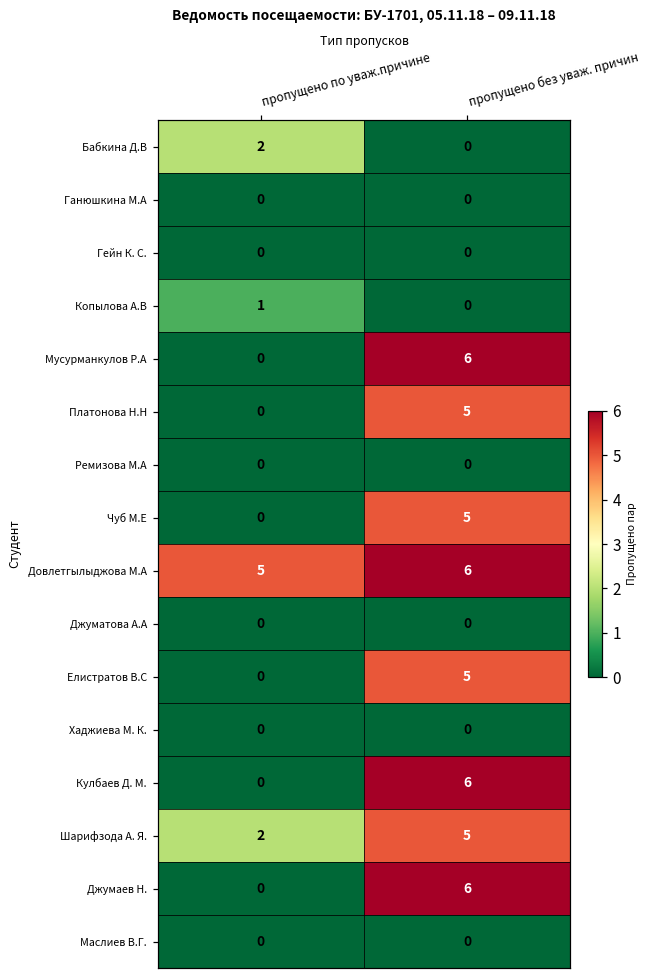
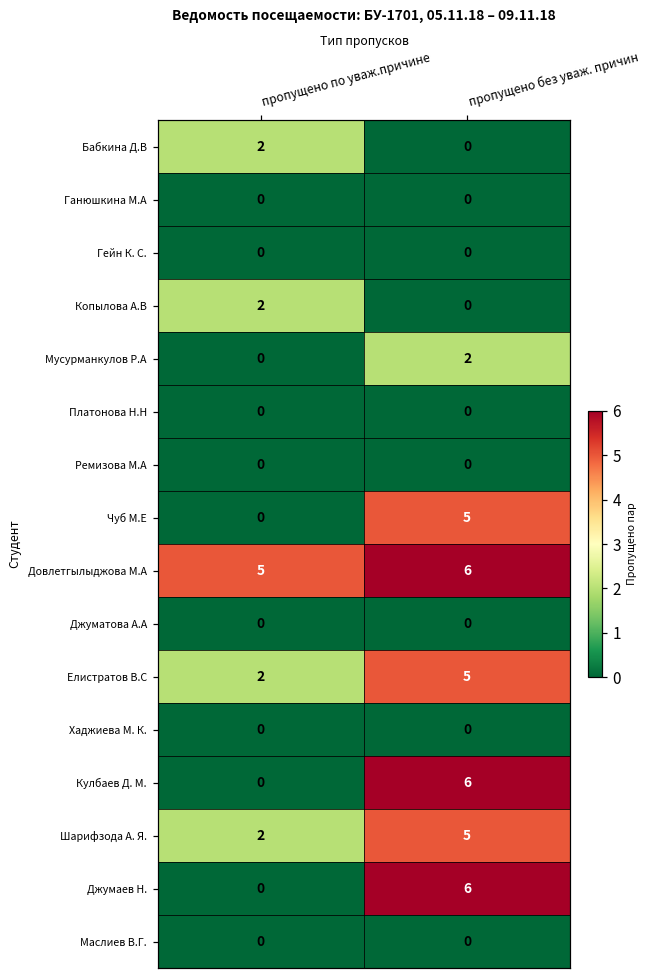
  {
    "Бабкина Д.В": {
      "пропущено по уваж.причине": 2,
      "пропущено без уваж. причин": 0
    },
    "Ганюшкина М.А": {
      "пропущено по уваж.причине": 0,
      "пропущено без уваж. причин": 0
    },
    "Гейн К. С.": {
      "пропущено по уваж.причине": 0,
      "пропущено без уваж. причин": 0
    },
    "Копылова А.В": {
-     "пропущено по уваж.причине": 1,
+     "пропущено по уваж.причине": 2,
      "пропущено без уваж. причин": 0
    },
    "Мусурманкулов Р.А": {
      "пропущено по уваж.причине": 0,
-     "пропущено без уваж. причин": 6
+     "пропущено без уваж. причин": 2
    },
    "Платонова Н.Н": {
      "пропущено по уваж.причине": 0,
-     "пропущено без уваж. причин": 5
+     "пропущено без уваж. причин": 0
    },
    "Ремизова М.А": {
      "пропущено по уваж.причине": 0,
      "пропущено без уваж. причин": 0
    },
    "Чуб М.Е": {
      "пропущено по уваж.причине": 0,
      "пропущено без уваж. причин": 5
    },
    "Довлетгылыджова М.А": {
      "пропущено по уваж.причине": 5,
      "пропущено без уваж. причин": 6
    },
    "Джуматова А.А": {
      "пропущено по уваж.причине": 0,
      "пропущено без уваж. причин": 0
    },
    "Елистратов В.С": {
-     "пропущено по уваж.причине": 0,
+     "пропущено по уваж.причине": 2,
      "пропущено без уваж. причин": 5
    },
    "Хаджиева М. К.": {
      "пропущено по уваж.причине": 0,
      "пропущено без уваж. причин": 0
    },
    "Кулбаев Д. М.": {
      "пропущено по уваж.причине": 0,
      "пропущено без уваж. причин": 6
    },
    "Шарифзода А. Я.": {
      "пропущено по уваж.причине": 2,
      "пропущено без уваж. причин": 5
    },
    "Джумаев Н.": {
      "пропущено по уваж.причине": 0,
      "пропущено без уваж. причин": 6
    },
    "Маслиев В.Г.": {
      "пропущено по уваж.причине": 0,
      "пропущено без уваж. причин": 0
    }
  }
